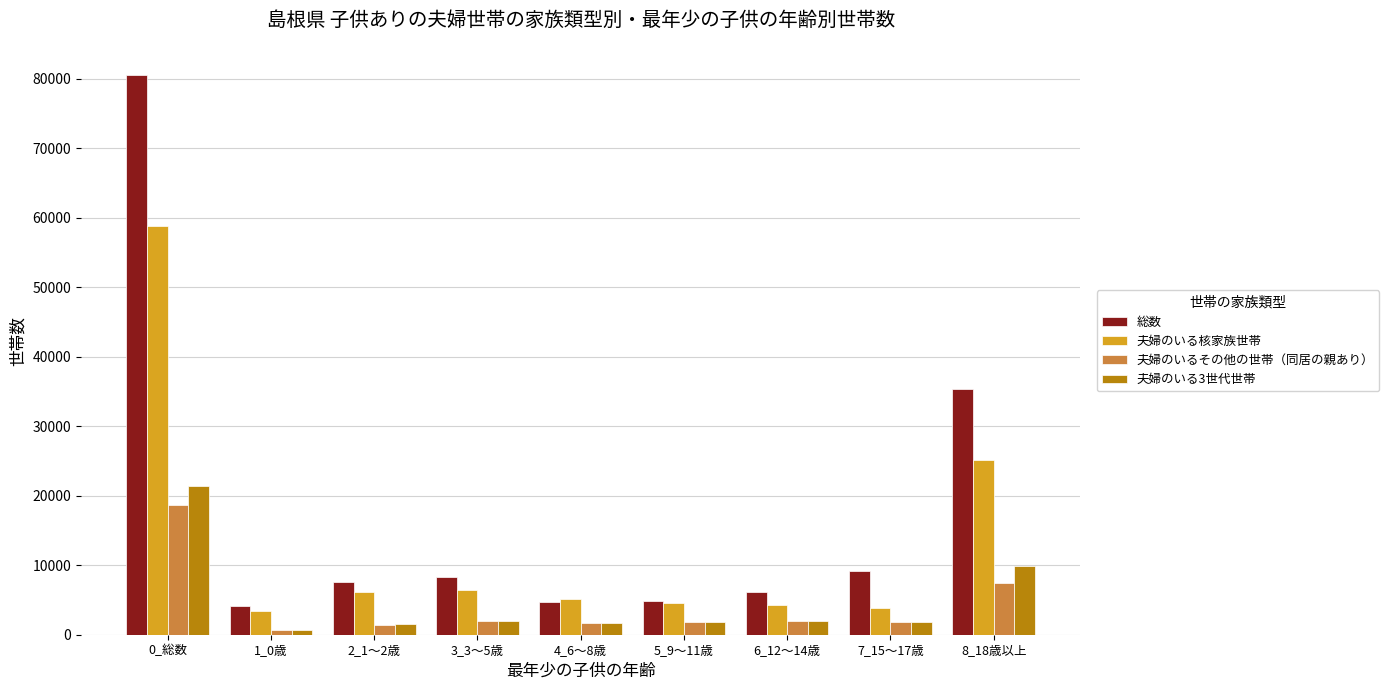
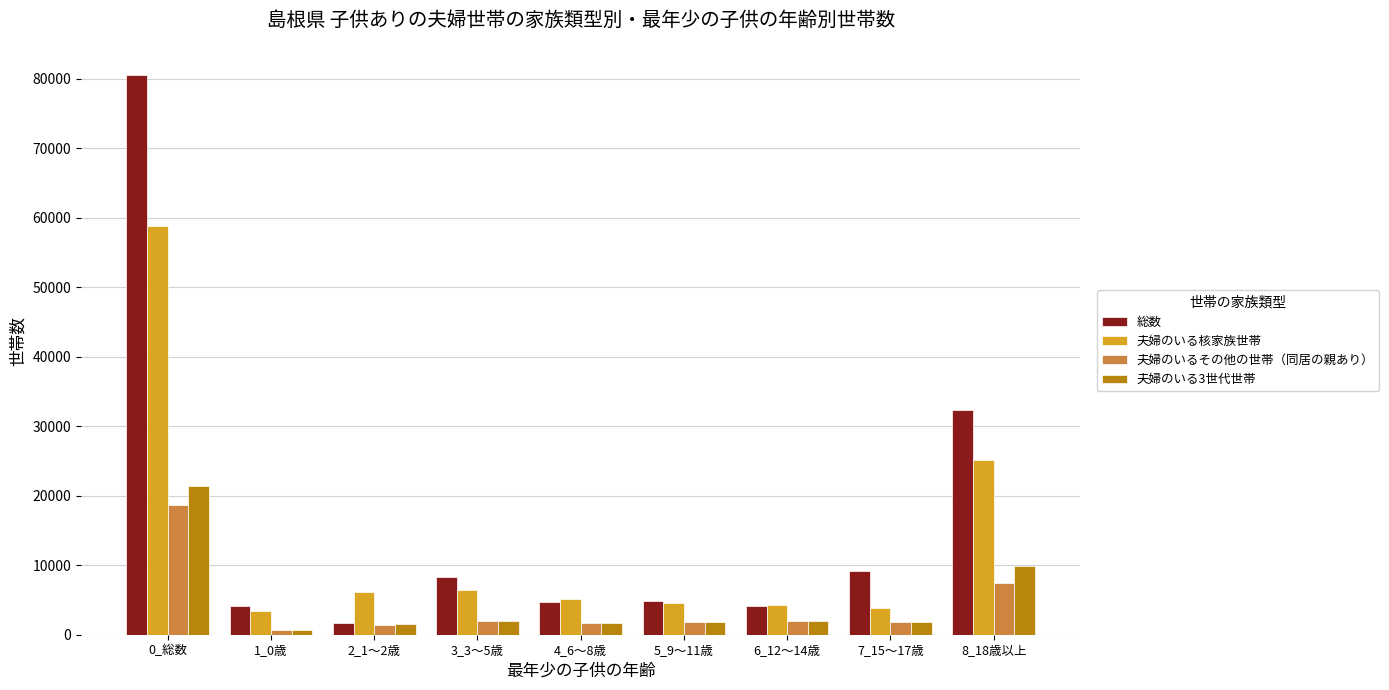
  {
    "総数": {
      "0_総数": 81000,
      "1_0歳": 4000,
-     "2_1～2歳": 8000,
+     "2_1～2歳": 2000,
      "3_3～5歳": 8000,
      "4_6～8歳": 5000,
      "5_9～11歳": 5000,
-     "6_12～14歳": 6000,
+     "6_12～14歳": 4000,
      "7_15～17歳": 9000,
-     "8_18歳以上": 35000
+     "8_18歳以上": 32000
    }
  }
